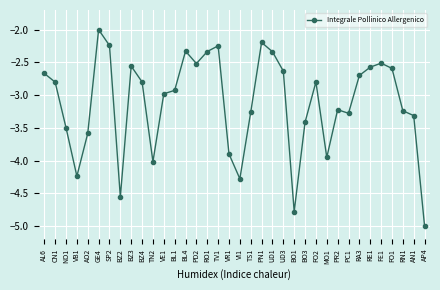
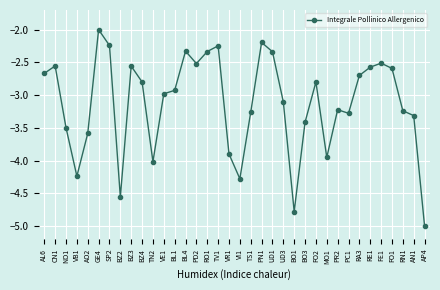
  {
    "AL6": -2.7,
-   "CN1": -2.8,
+   "CN1": -2.6,
    "NO1": -3.5,
    "VB1": -4.2,
    "AO2": -3.6,
    "GE4": -2.0,
    "SP2": -2.2,
    "BZ2": -4.6,
    "BZ3": -2.6,
    "BZ4": -2.8,
    "TN2": -4.0,
    "VE1": -3.0,
    "BL1": -2.9,
    "BL4": -2.3,
    "PD2": -2.5,
    "RO1": -2.3,
    "TV1": -2.2,
    "VR1": -3.9,
    "VI1": -4.3,
    "TS1": -3.3,
    "PN1": -2.2,
    "UD1": -2.3,
-   "UD3": -2.6,
+   "UD3": -3.1,
    "BO1": -4.8,
    "BO3": -3.4,
    "FO2": -2.8,
    "MO1": -4.0,
    "PR2": -3.2,
    "PC1": -3.3,
    "RA3": -2.7,
    "RE1": -2.6,
    "FE1": -2.5,
    "FO1": -2.6,
    "RN1": -3.2,
    "AN1": -3.3,
    "AP4": -5.0
  }
